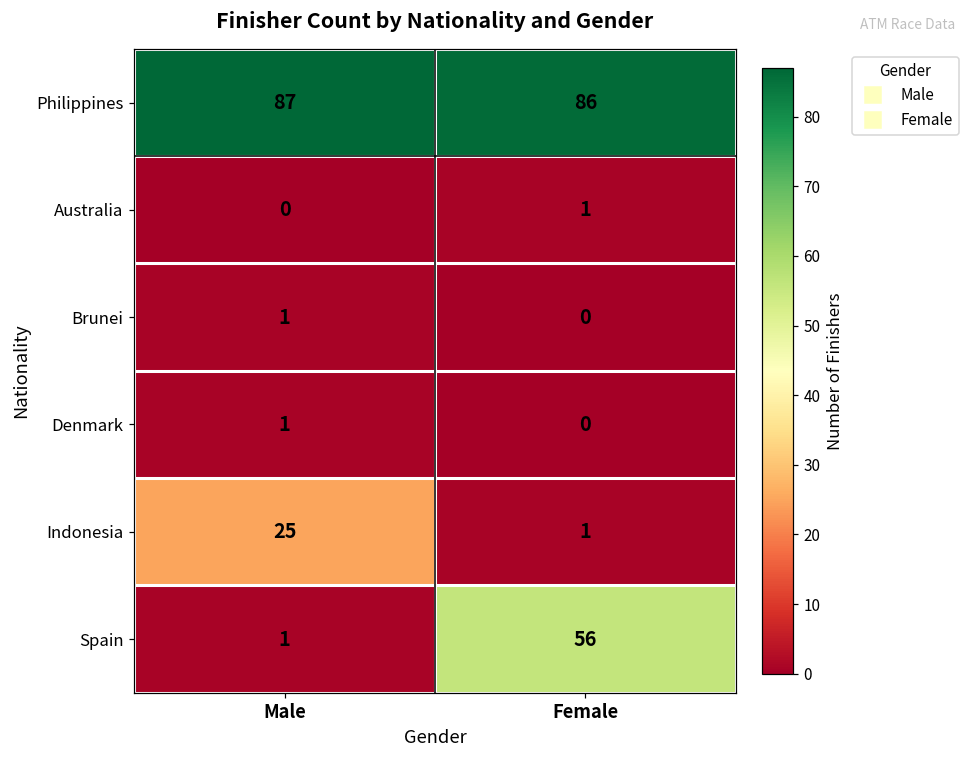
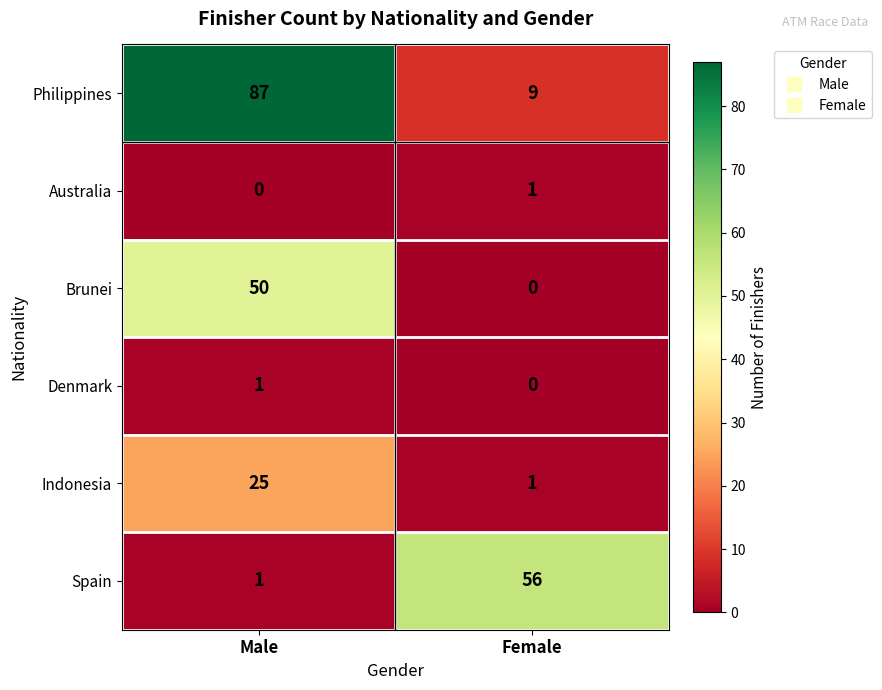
  {
    "Philippines": {
      "Male": 87,
-     "Female": 86
+     "Female": 9
    },
    "Australia": {
      "Male": 0,
      "Female": 1
    },
    "Brunei": {
-     "Male": 1,
+     "Male": 50,
      "Female": 0
    },
    "Denmark": {
      "Male": 1,
      "Female": 0
    },
    "Indonesia": {
      "Male": 25,
      "Female": 1
    },
    "Spain": {
      "Male": 1,
      "Female": 56
    }
  }
